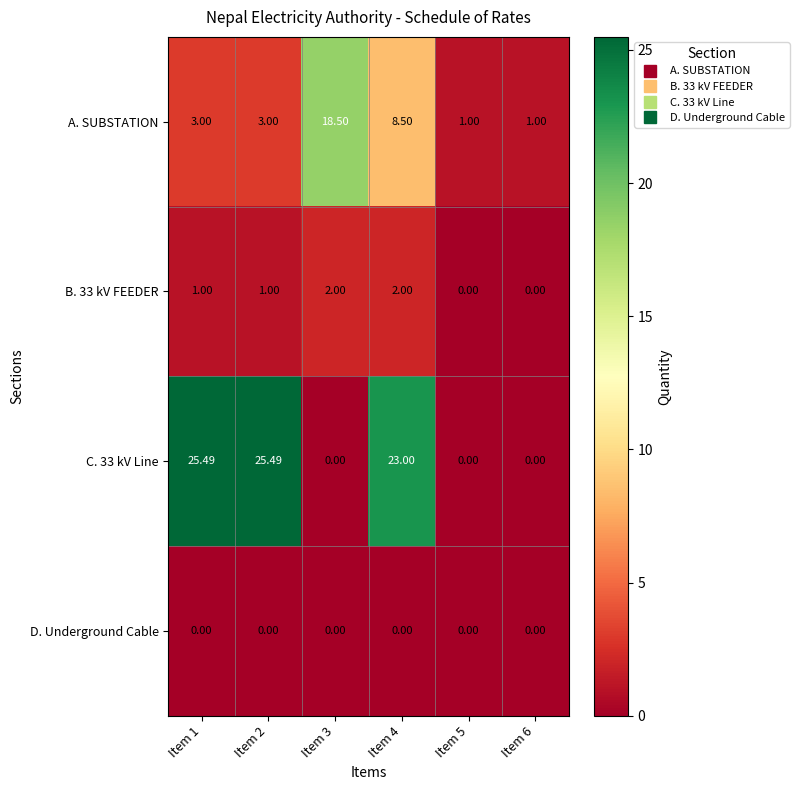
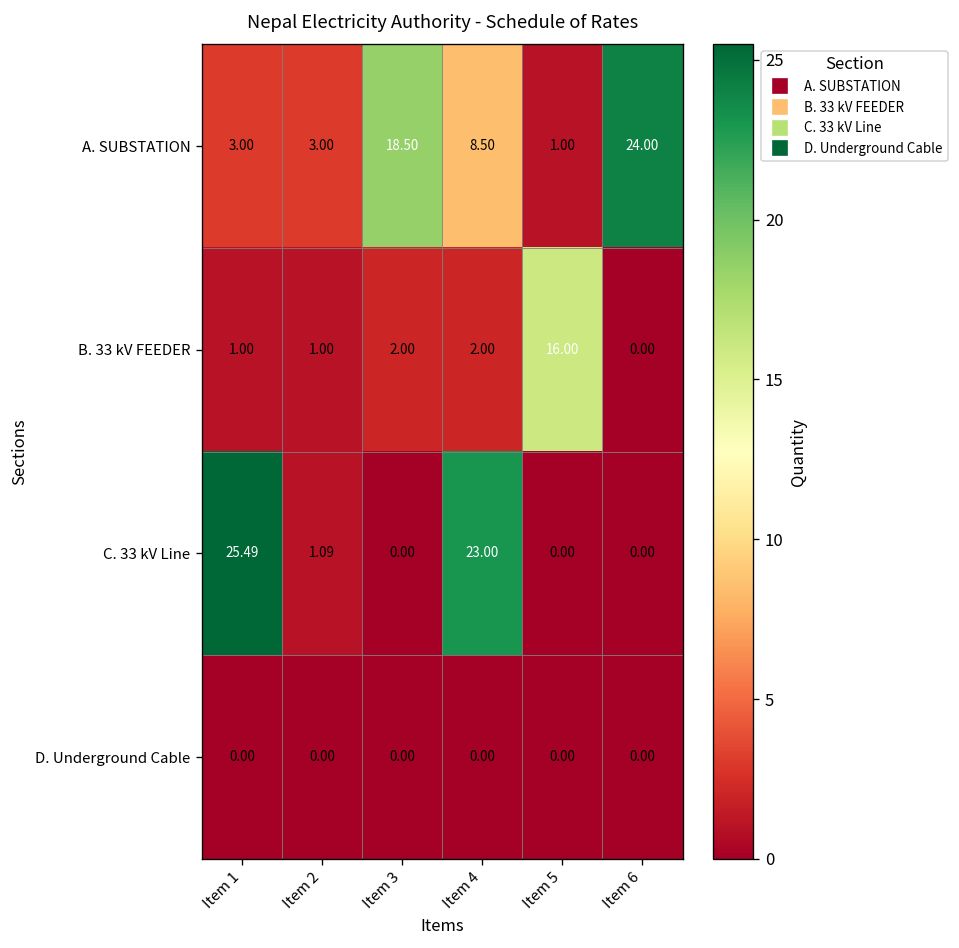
  {
    "A. SUBSTATION": {
      "Item 1": 3.00,
      "Item 2": 3.00,
      "Item 3": 18.50,
      "Item 4": 8.50,
      "Item 5": 1.00,
-     "Item 6": 1.00
+     "Item 6": 24.00
    },
    "B. 33 kV FEEDER": {
      "Item 1": 1.00,
      "Item 2": 1.00,
      "Item 3": 2.00,
      "Item 4": 2.00,
-     "Item 5": 0.00,
+     "Item 5": 16.00,
      "Item 6": 0.00
    },
    "C. 33 kV Line": {
      "Item 1": 25.49,
-     "Item 2": 25.49,
+     "Item 2": 1.09,
      "Item 3": 0.00,
      "Item 4": 23.00,
      "Item 5": 0.00,
      "Item 6": 0.00
    },
    "D. Underground Cable": {
      "Item 1": 0.00,
      "Item 2": 0.00,
      "Item 3": 0.00,
      "Item 4": 0.00,
      "Item 5": 0.00,
      "Item 6": 0.00
    }
  }
